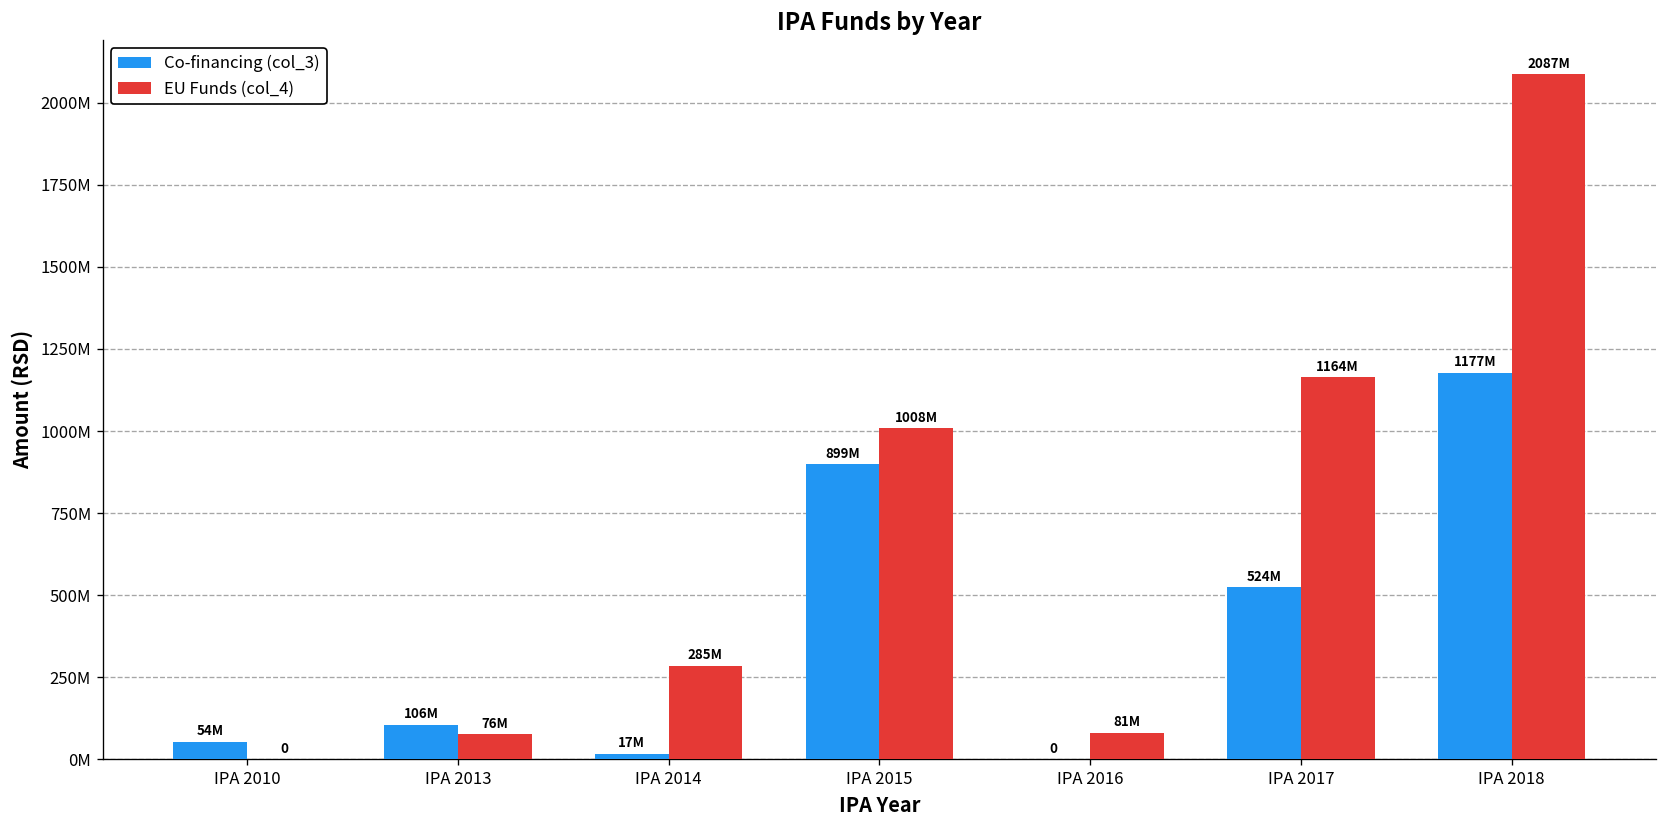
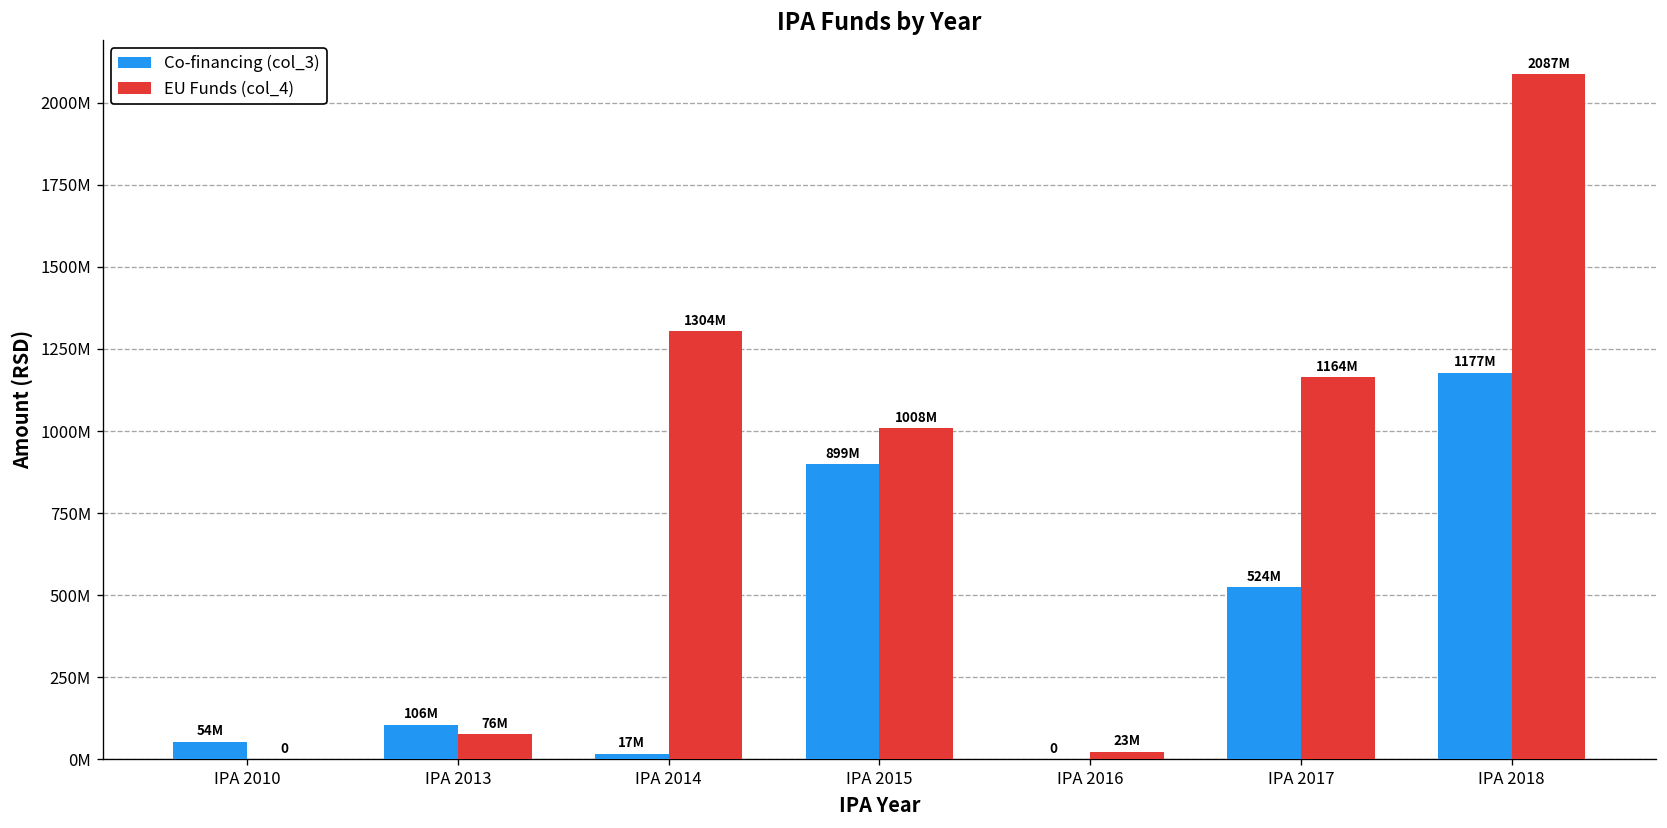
  {
    "Co-financing (col_3)": {
      "IPA 2010": "54M",
      "IPA 2013": "106M",
      "IPA 2014": "17M",
      "IPA 2015": "899M",
      "IPA 2016": "0",
      "IPA 2017": "524M",
      "IPA 2018": "1177M"
    },
    "EU Funds (col_4)": {
      "IPA 2010": "0",
      "IPA 2013": "76M",
-     "IPA 2014": "285M",
+     "IPA 2014": "1304M",
      "IPA 2015": "1008M",
-     "IPA 2016": "81M",
+     "IPA 2016": "23M",
      "IPA 2017": "1164M",
      "IPA 2018": "2087M"
    }
  }
